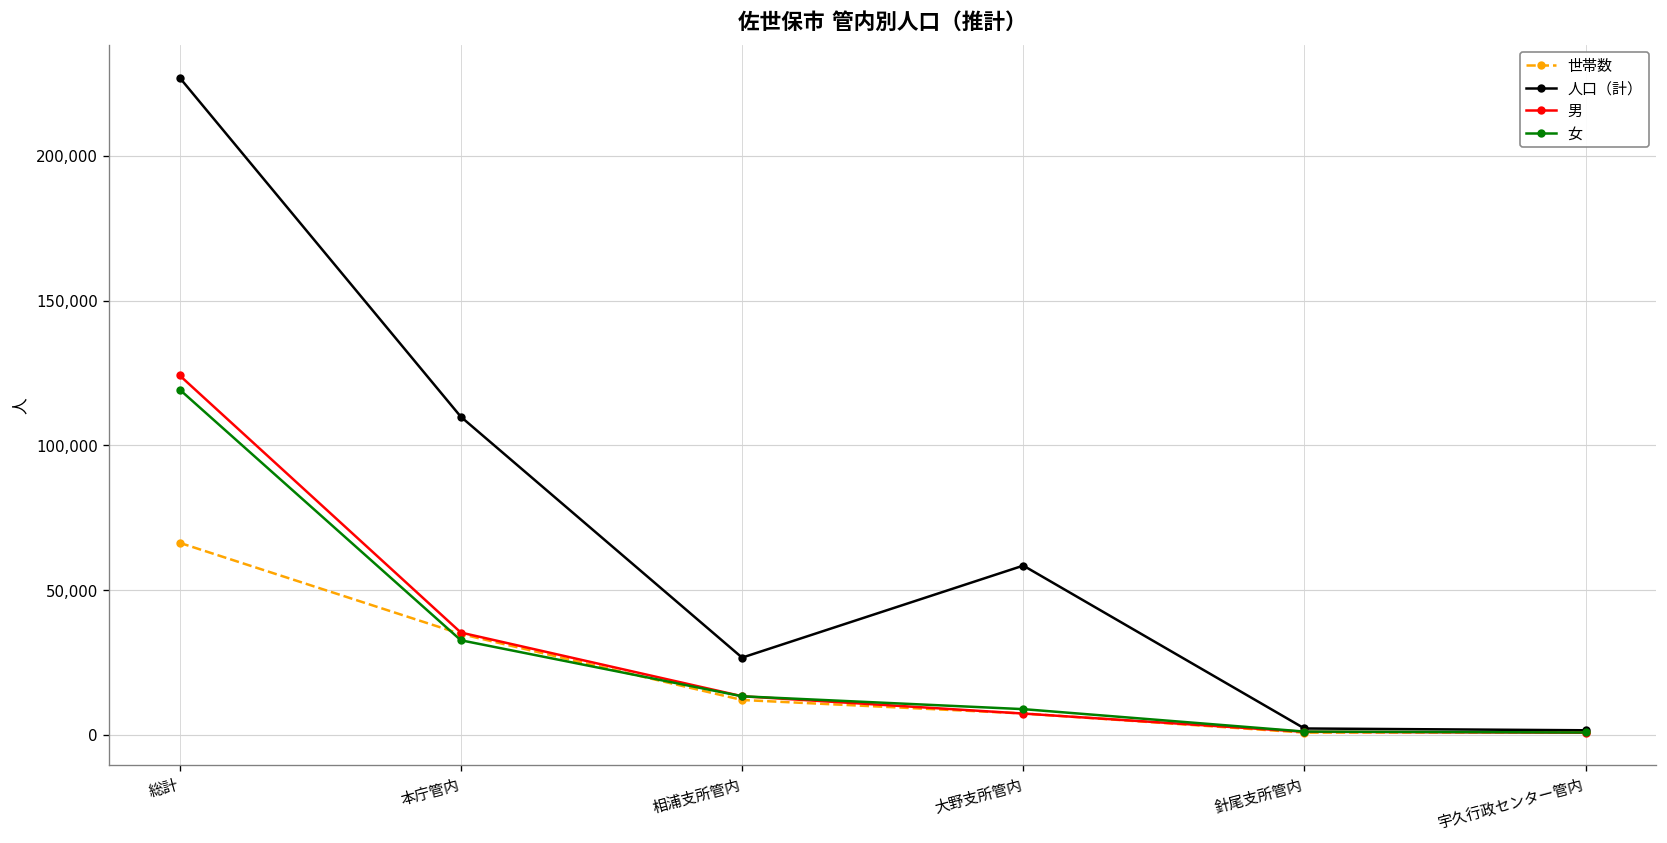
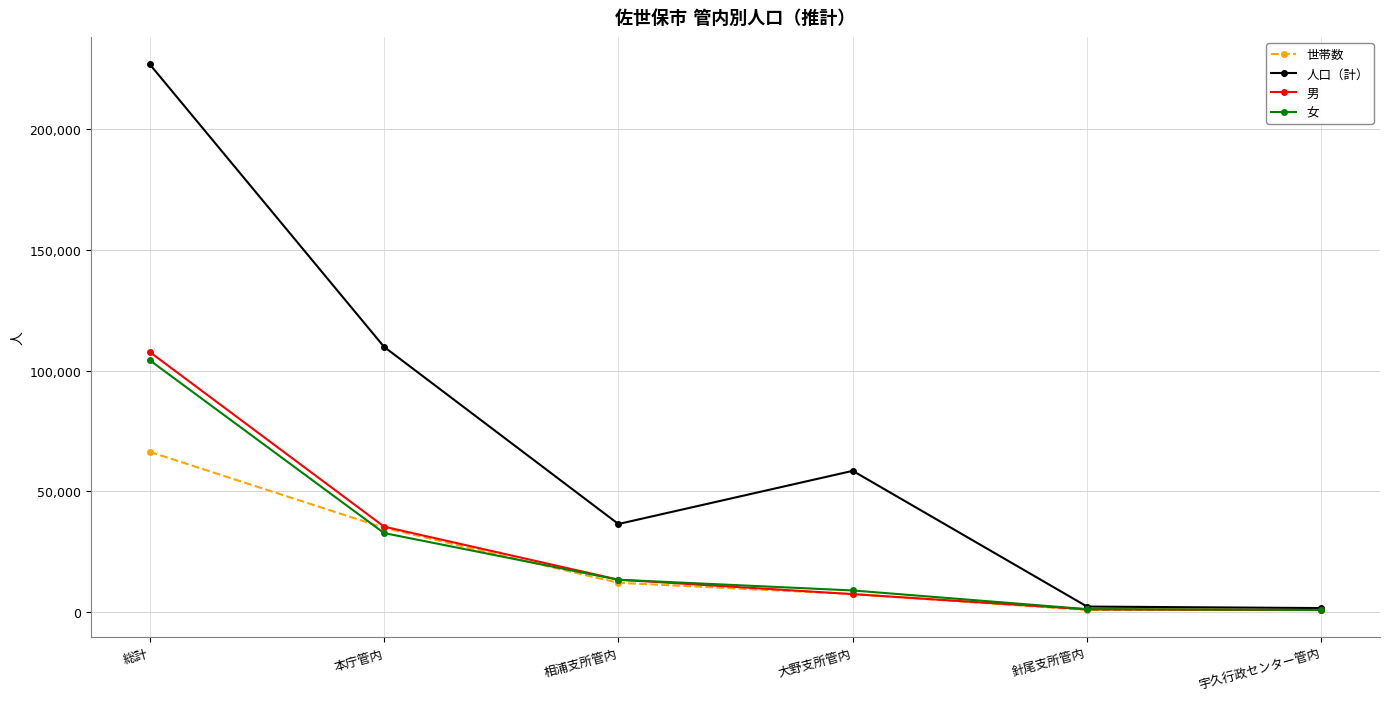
  {
    "世帯数": {
      "総計": "66,000",
      "相浦支所管内": "12,000"
    },
    "人口（計）": {
      "総計": "227,000",
      "本庁管内": "110,000",
-     "相浦支所管内": "27,000",
+     "相浦支所管内": "36,000",
      "大野支所管内": "58,000",
      "針尾支所管内": "2,000"
    },
    "男": {
-     "総計": "124,000"
+     "総計": "108,000"
    },
    "女": {
-     "総計": "119,000",
+     "総計": "104,000",
      "本庁管内": "33,000",
      "大野支所管内": "9,000"
    }
  }
